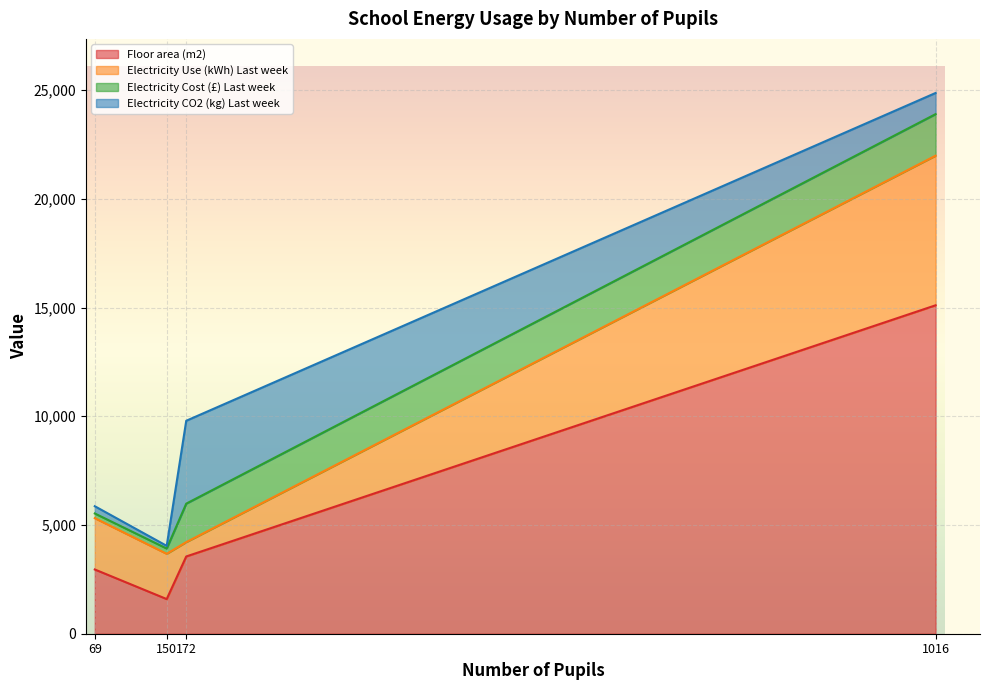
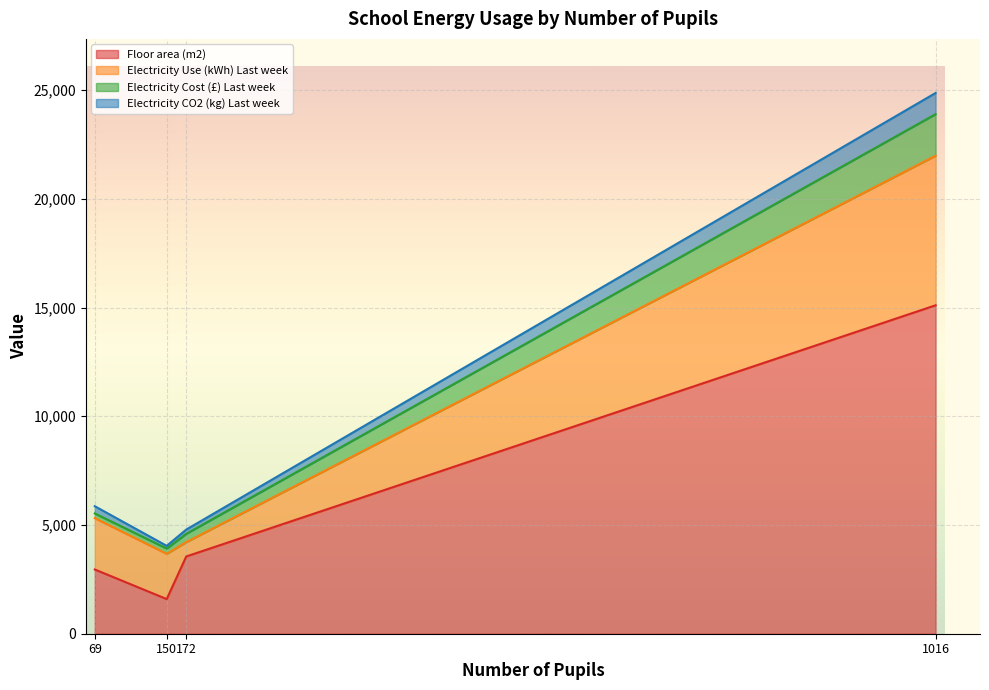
  {
    "Floor area (m2)": {
      "69": "3,000",
      "150": "1,600",
      "172": "3,600",
      "1016": "15,100"
    },
    "Electricity Use (kWh) Last week": {
      "69": "2,400",
      "150": "2,100",
      "172": "700",
      "1016": "6,900"
    },
    "Electricity Cost (£) Last week": {
      "69": "200",
      "150": "200",
-     "172": "1,800",
+     "172": "400",
      "1016": "1,900"
    },
    "Electricity CO2 (kg) Last week": {
      "69": "300",
      "150": "100",
-     "172": "3,800",
+     "172": "200",
      "1016": "1,000"
    }
  }
